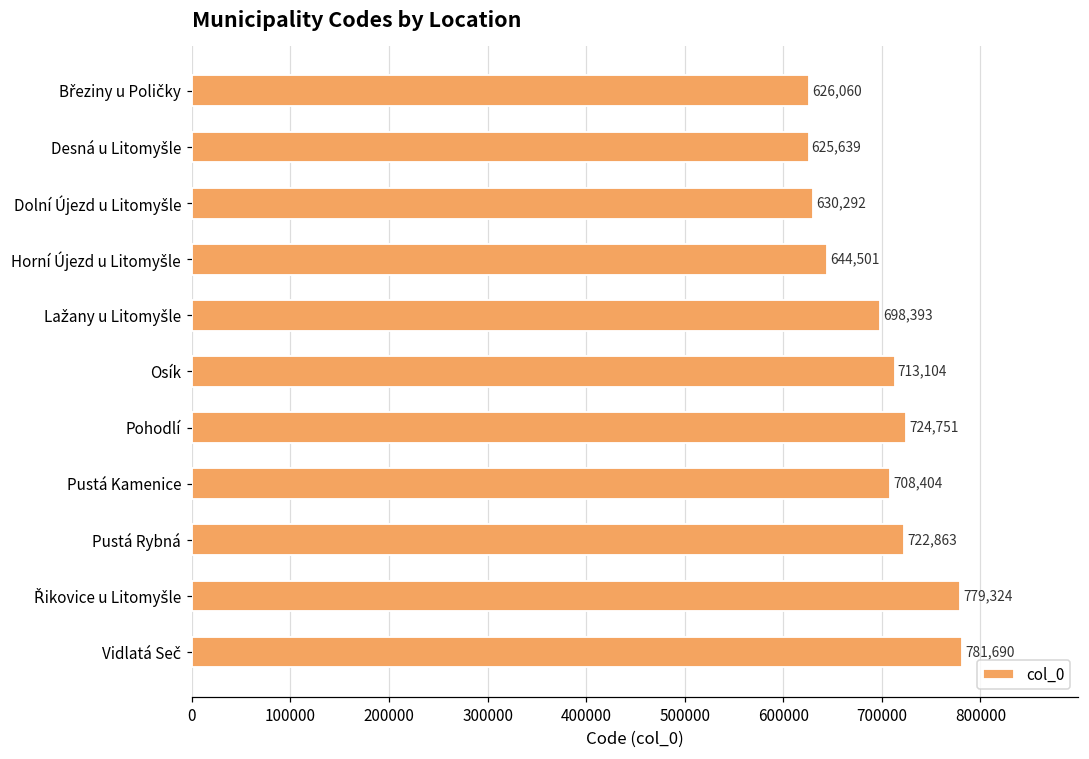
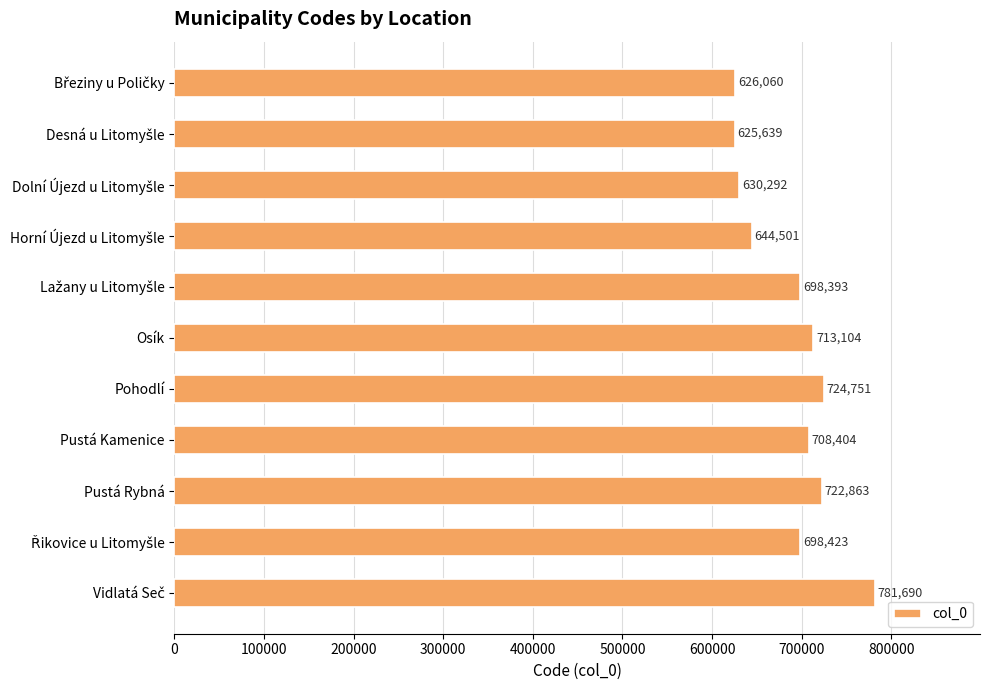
  {
    "Březiny u Poličky": "626,060",
    "Desná u Litomyšle": "625,639",
    "Dolní Újezd u Litomyšle": "630,292",
    "Horní Újezd u Litomyšle": "644,501",
    "Lažany u Litomyšle": "698,393",
    "Osík": "713,104",
    "Pohodlí": "724,751",
    "Pustá Kamenice": "708,404",
    "Pustá Rybná": "722,863",
-   "Řikovice u Litomyšle": "779,324",
+   "Řikovice u Litomyšle": "698,423",
    "Vidlatá Seč": "781,690"
  }
